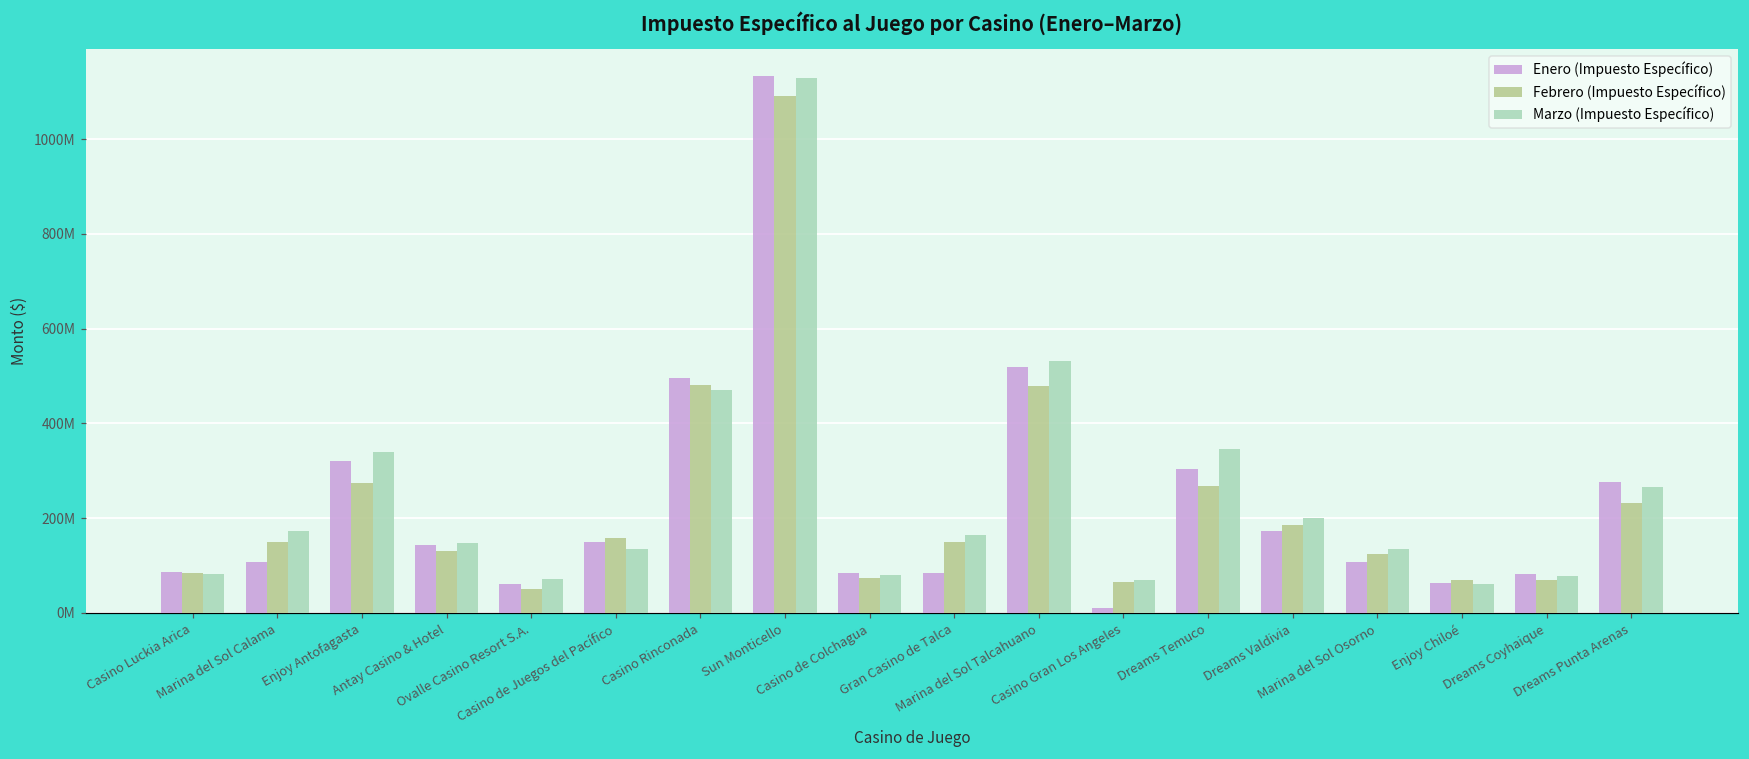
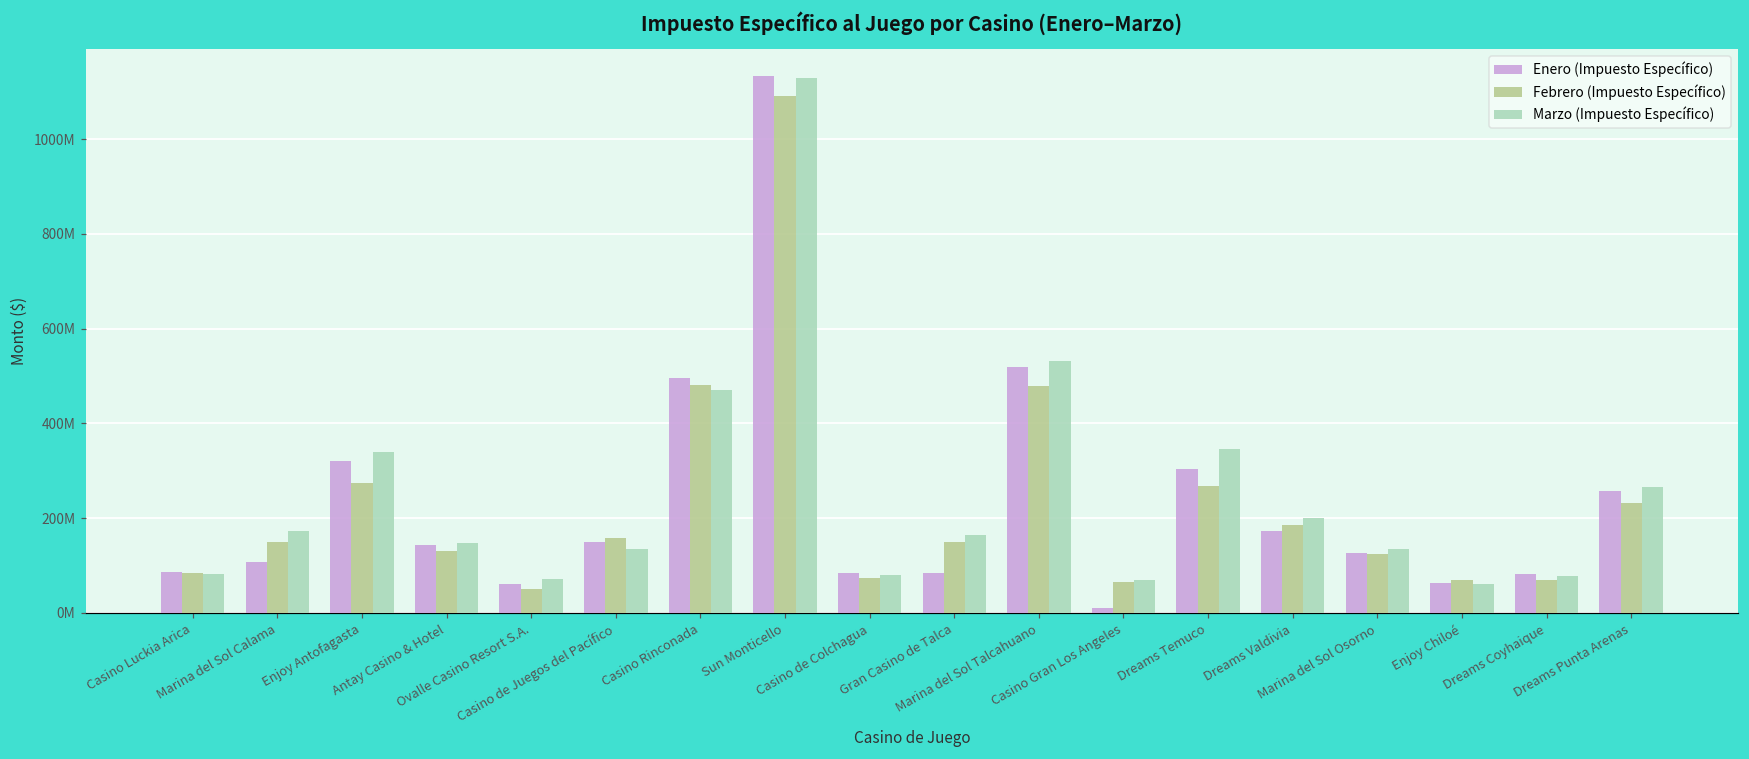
  {
    "Enero (Impuesto Específico)": {
      "Casino Luckia Arica": 90000000,
      "Marina del Sol Calama": 110000000,
      "Enjoy Antofagasta": 320000000,
      "Antay Casino & Hotel": 140000000,
      "Ovalle Casino Resort S.A.": 60000000,
      "Casino de Juegos del Pacífico": 150000000,
      "Casino Rinconada": 490000000,
      "Sun Monticello": 1130000000,
      "Casino de Colchagua": 80000000,
      "Gran Casino de Talca": 80000000,
      "Marina del Sol Talcahuano": 520000000,
      "Casino Gran Los Angeles": 10000000,
      "Dreams Temuco": 300000000,
      "Dreams Valdivia": 170000000,
-     "Marina del Sol Osorno": 110000000,
+     "Marina del Sol Osorno": 130000000,
      "Enjoy Chiloé": 60000000,
      "Dreams Coyhaique": 80000000,
-     "Dreams Punta Arenas": 280000000
+     "Dreams Punta Arenas": 260000000
    }
  }
